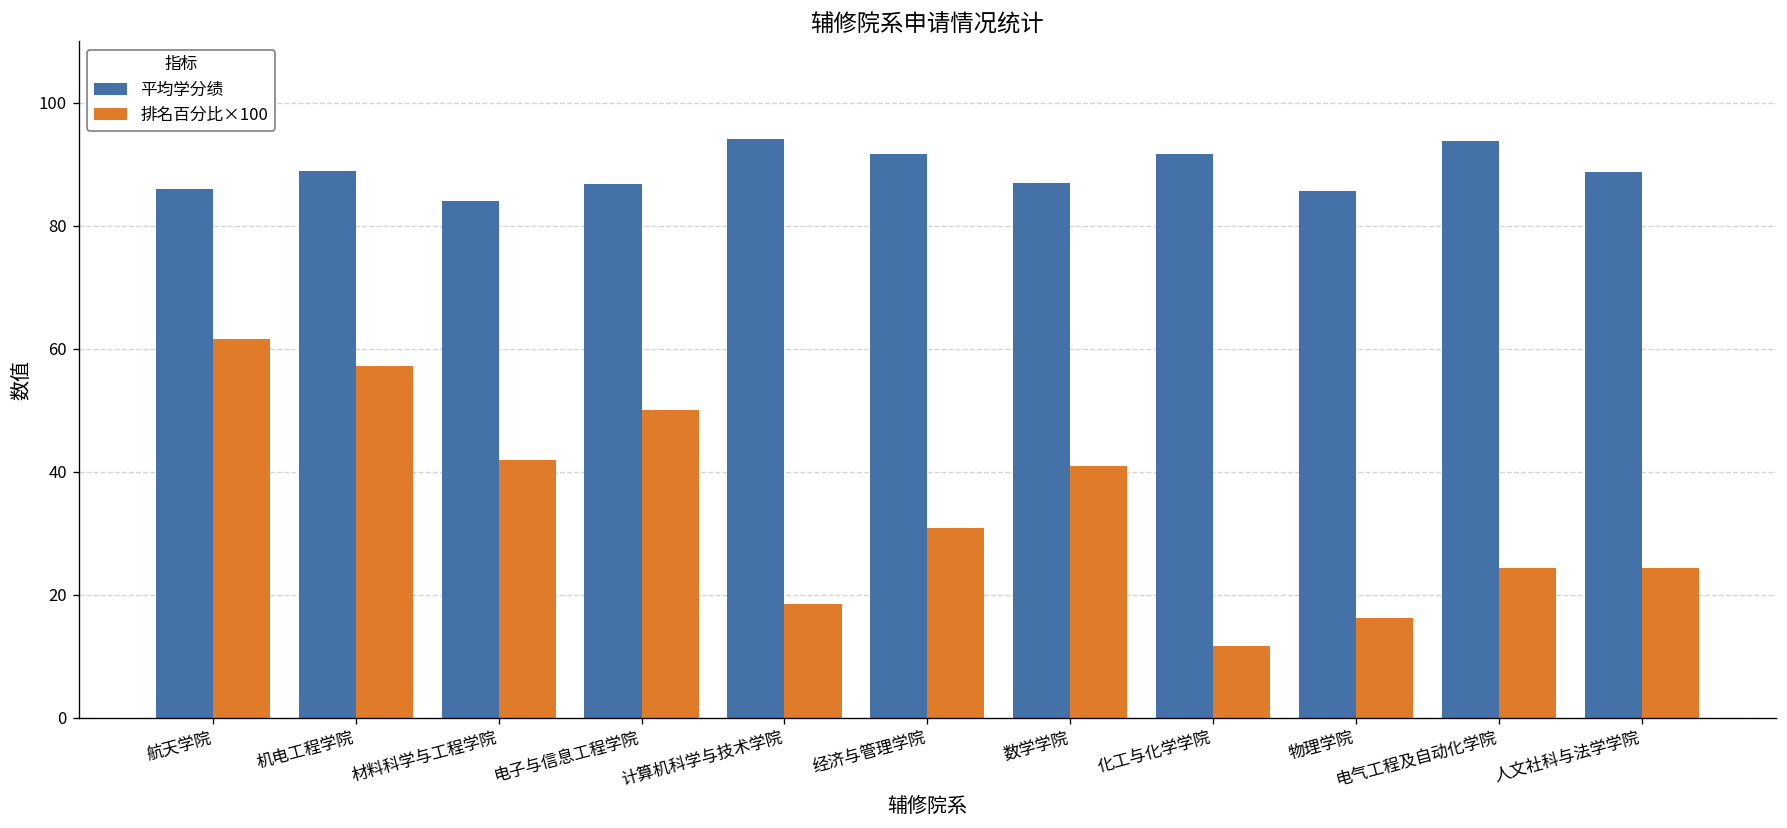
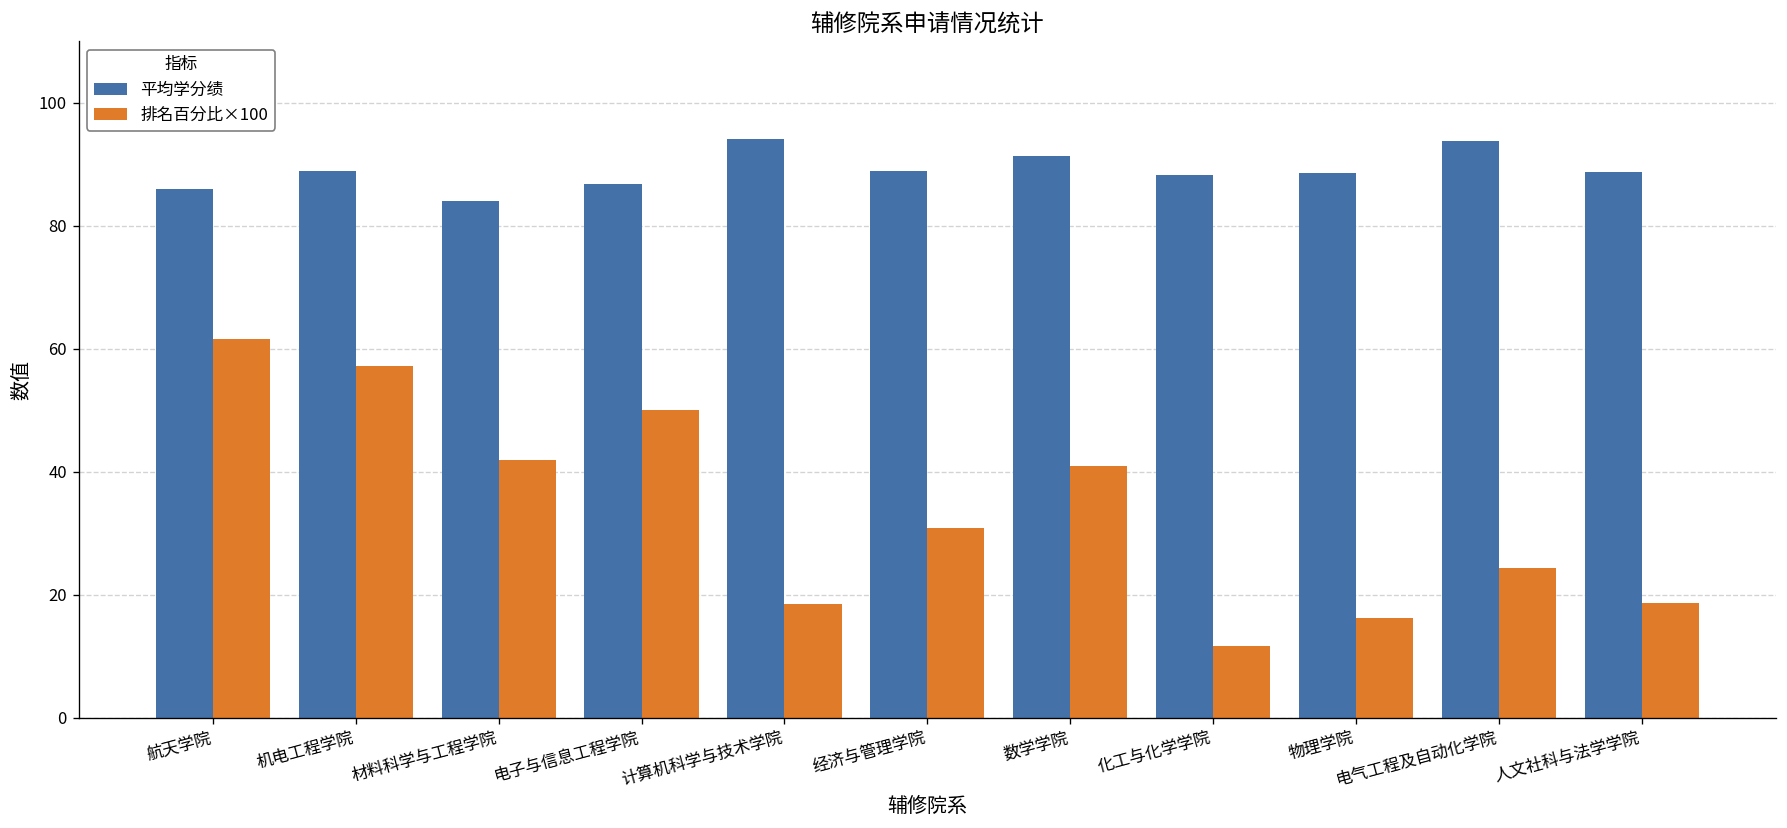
  {
    "平均学分绩": {
      "航天学院": 86,
      "机电工程学院": 89,
      "材料科学与工程学院": 84,
      "电子与信息工程学院": 87,
      "计算机科学与技术学院": 94,
-     "经济与管理学院": 92,
-     "数学学院": 87,
-     "化工与化学学院": 92,
-     "物理学院": 86,
+     "经济与管理学院": 89,
+     "数学学院": 91,
+     "化工与化学学院": 88,
+     "物理学院": 89,
      "电气工程及自动化学院": 94,
      "人文社科与法学学院": 89
    },
    "排名百分比×100": {
      "航天学院": 62,
      "机电工程学院": 57,
      "材料科学与工程学院": 42,
      "电子与信息工程学院": 50,
      "计算机科学与技术学院": 19,
      "经济与管理学院": 31,
      "数学学院": 41,
      "化工与化学学院": 12,
      "物理学院": 16,
      "电气工程及自动化学院": 24,
-     "人文社科与法学学院": 24
+     "人文社科与法学学院": 19
    }
  }
